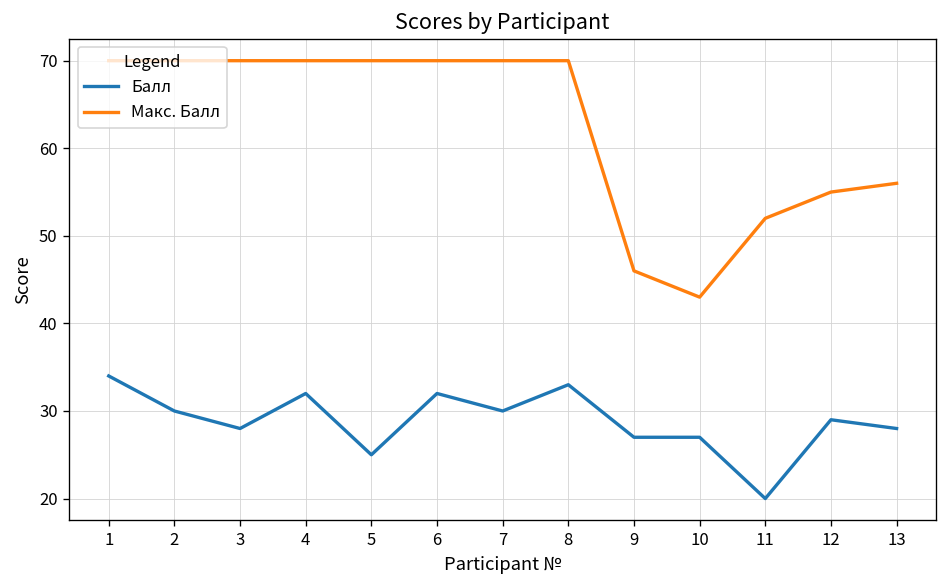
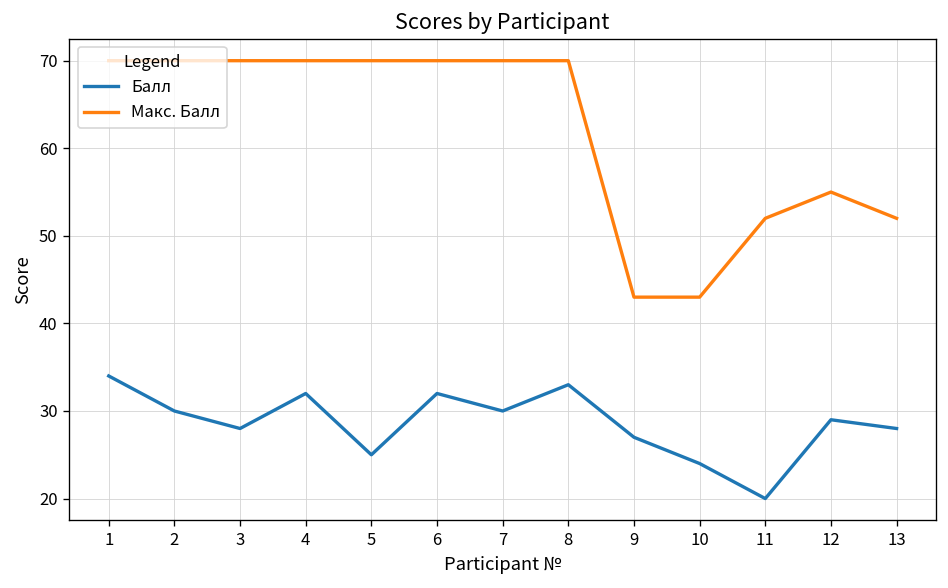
  {
    "Балл": {
      "1": 34,
      "2": 30,
      "3": 28,
      "4": 32,
      "5": 25,
      "6": 32,
      "7": 30,
      "8": 33,
      "9": 27,
-     "10": 27,
+     "10": 24,
      "11": 20,
      "12": 29,
      "13": 28
    },
    "Макс. Балл": {
      "3": 70,
      "4": 70,
      "5": 70,
      "6": 70,
      "7": 70,
      "8": 70,
-     "9": 46,
+     "9": 43,
      "10": 43,
      "11": 52,
      "12": 55,
-     "13": 56
+     "13": 52
    }
  }
